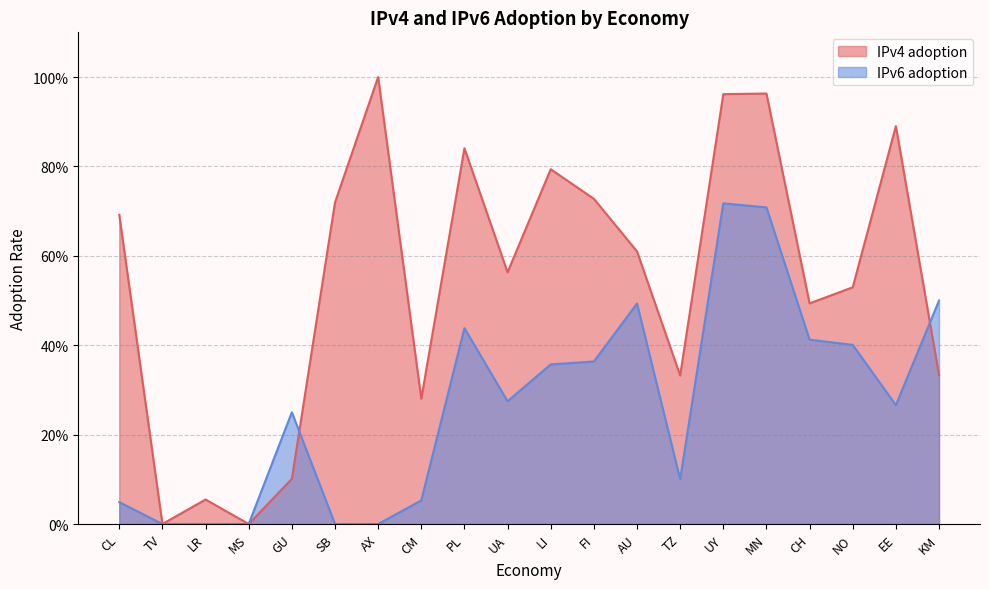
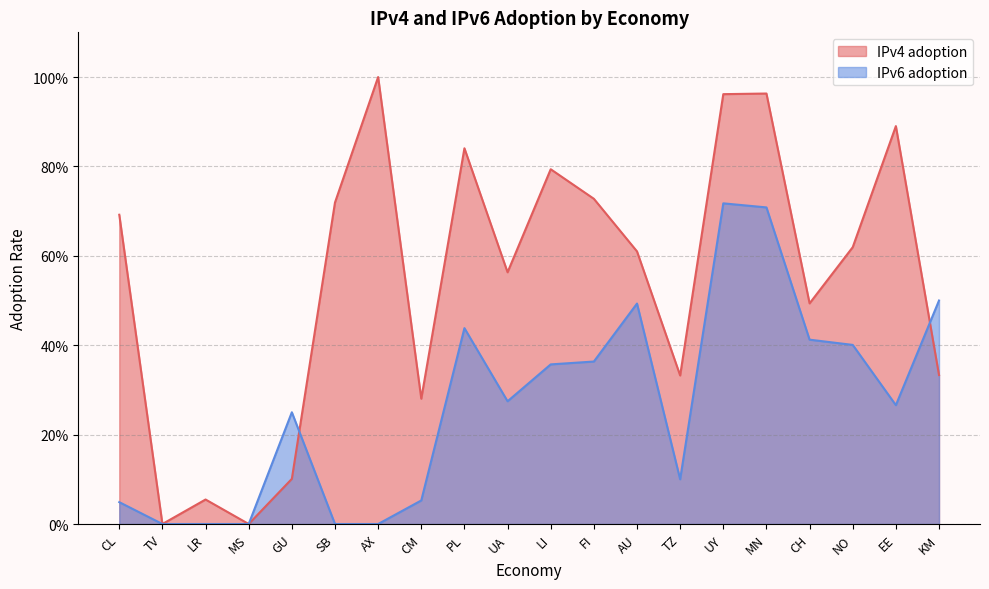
  {
    "IPv4 adoption": {
      "CL": "69%",
      "LR": "5%",
      "GU": "10%",
      "SB": "72%",
      "AX": "100%",
      "CM": "28%",
      "PL": "84%",
      "UA": "56%",
      "LI": "79%",
      "FI": "73%",
      "AU": "61%",
      "TZ": "33%",
      "UY": "96%",
      "MN": "96%",
      "CH": "49%",
-     "NO": "53%",
+     "NO": "62%",
      "EE": "89%",
      "KM": "33%"
    },
    "IPv6 adoption": {
      "CL": "5%",
      "LR": "0%",
      "GU": "25%",
      "SB": "0%",
      "AX": "0%",
      "CM": "5%",
      "PL": "44%",
      "UA": "27%",
      "LI": "36%",
      "FI": "36%",
      "AU": "49%",
      "TZ": "10%",
      "UY": "72%",
      "MN": "71%",
      "CH": "41%",
      "NO": "40%",
      "EE": "27%",
      "KM": "50%"
    }
  }
